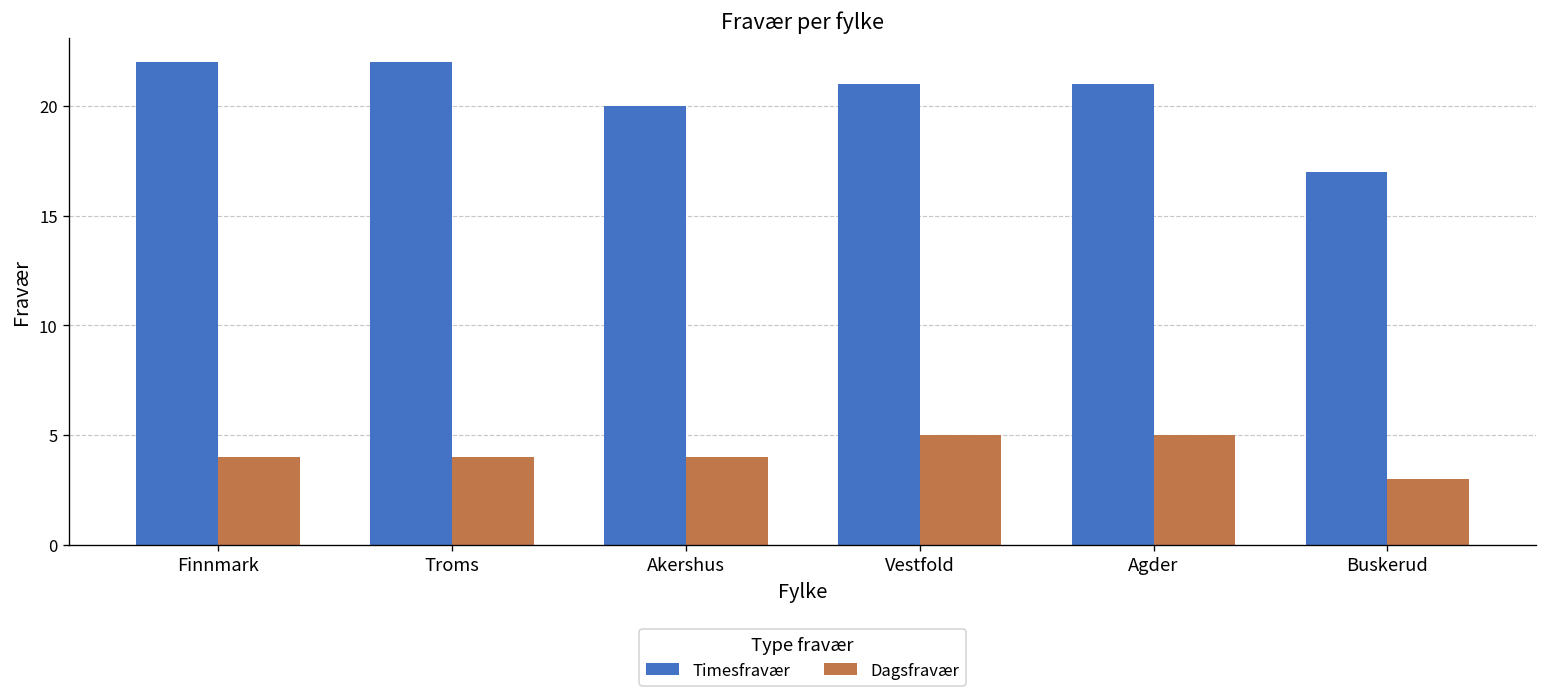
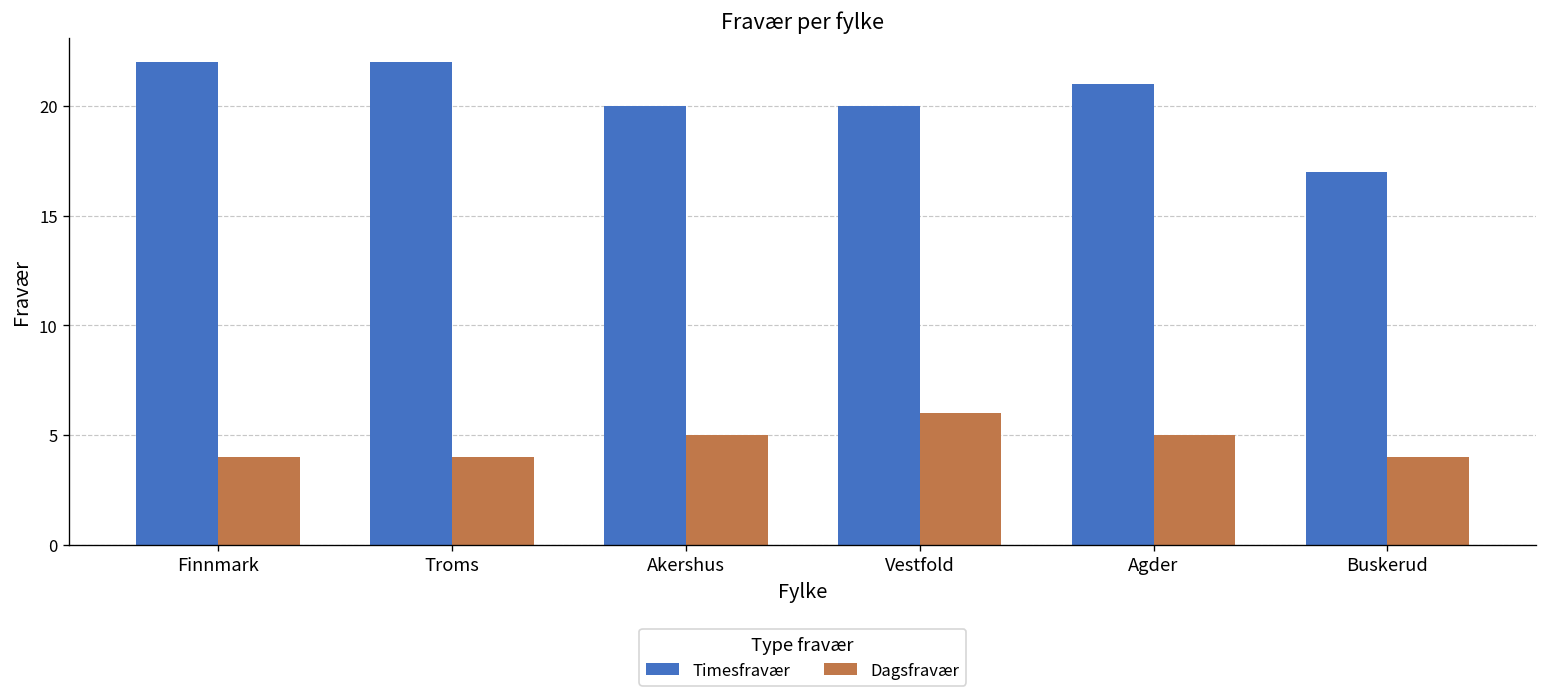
  {
    "Timesfravær": {
      "Finnmark": 22,
      "Troms": 22,
      "Akershus": 20,
-     "Vestfold": 21,
+     "Vestfold": 20,
      "Agder": 21,
      "Buskerud": 17
    },
    "Dagsfravær": {
      "Finnmark": 4,
      "Troms": 4,
-     "Akershus": 4,
-     "Vestfold": 5,
+     "Akershus": 5,
+     "Vestfold": 6,
      "Agder": 5,
-     "Buskerud": 3
+     "Buskerud": 4
    }
  }
